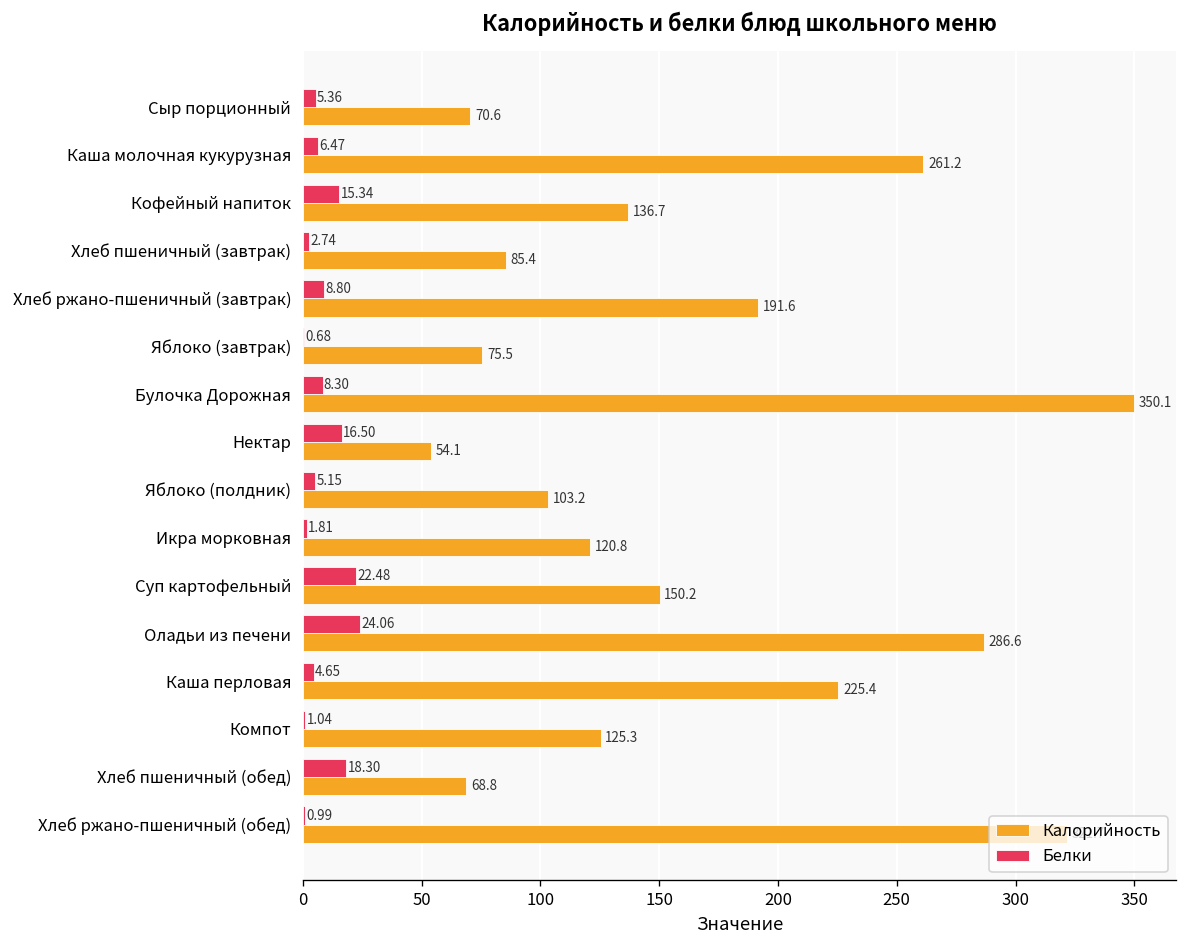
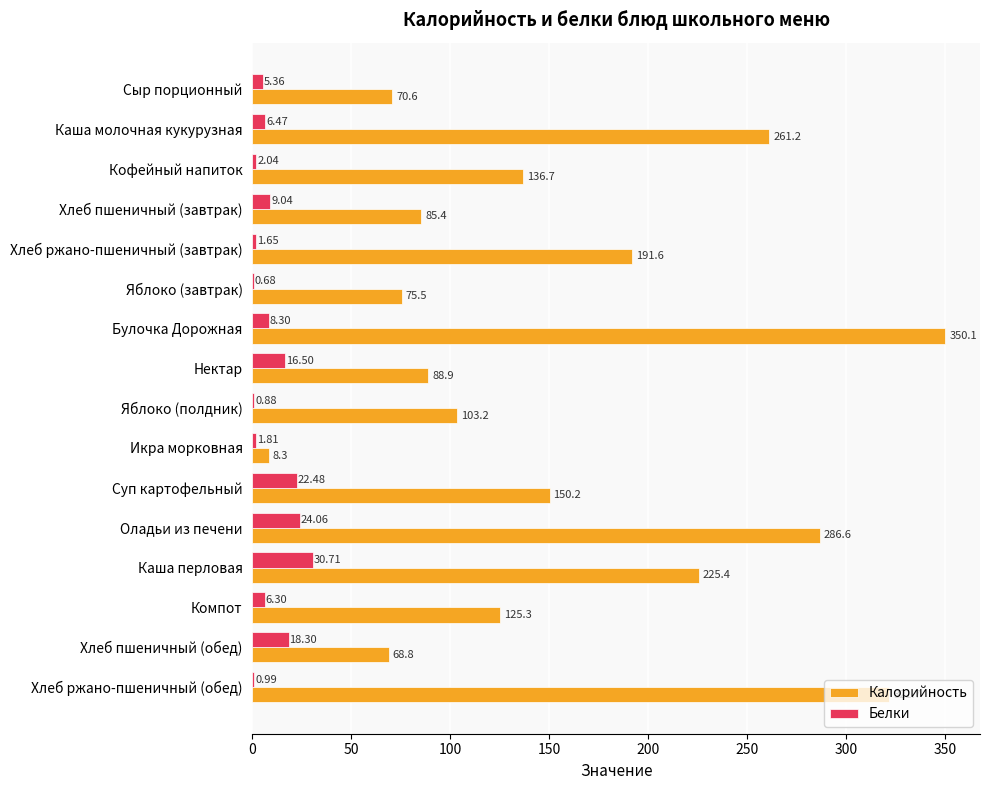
  {
    "Калорийность": {
      "Сыр порционный": 70.6,
      "Каша молочная кукурузная": 261.2,
      "Кофейный напиток": 136.7,
      "Хлеб пшеничный (завтрак)": 85.4,
      "Хлеб ржано-пшеничный (завтрак)": 191.6,
      "Яблоко (завтрак)": 75.5,
      "Булочка Дорожная": 350.1,
-     "Нектар": 54.1,
+     "Нектар": 88.9,
      "Яблоко (полдник)": 103.2,
-     "Икра морковная": 120.8,
+     "Икра морковная": 8.3,
      "Суп картофельный": 150.2,
      "Оладьи из печени": 286.6,
      "Каша перловая": 225.4,
      "Компот": 125.3,
      "Хлеб пшеничный (обед)": 68.8
    },
    "Белки": {
      "Сыр порционный": 5.36,
      "Каша молочная кукурузная": 6.47,
-     "Кофейный напиток": 15.34,
-     "Хлеб пшеничный (завтрак)": 2.74,
-     "Хлеб ржано-пшеничный (завтрак)": 8.80,
+     "Кофейный напиток": 2.04,
+     "Хлеб пшеничный (завтрак)": 9.04,
+     "Хлеб ржано-пшеничный (завтрак)": 1.65,
      "Яблоко (завтрак)": 0.68,
      "Булочка Дорожная": 8.30,
      "Нектар": 16.50,
-     "Яблоко (полдник)": 5.15,
+     "Яблоко (полдник)": 0.88,
      "Икра морковная": 1.81,
      "Суп картофельный": 22.48,
      "Оладьи из печени": 24.06,
-     "Каша перловая": 4.65,
-     "Компот": 1.04,
+     "Каша перловая": 30.71,
+     "Компот": 6.30,
      "Хлеб пшеничный (обед)": 18.30,
      "Хлеб ржано-пшеничный (обед)": 0.99
    }
  }
